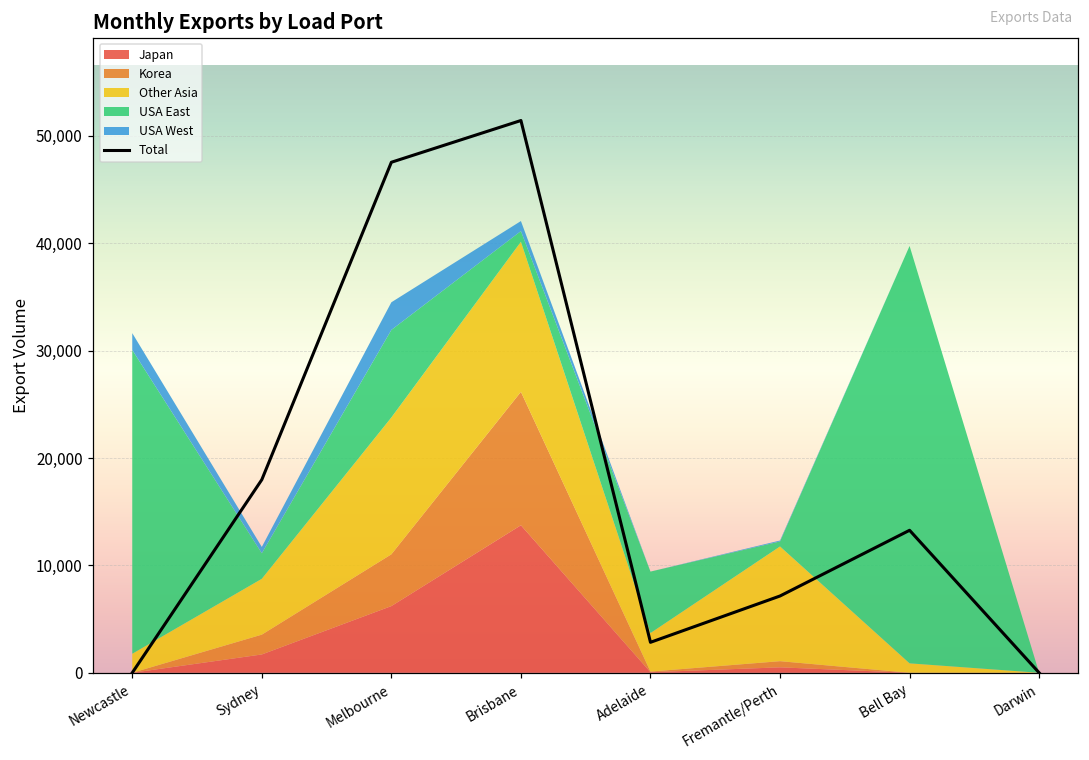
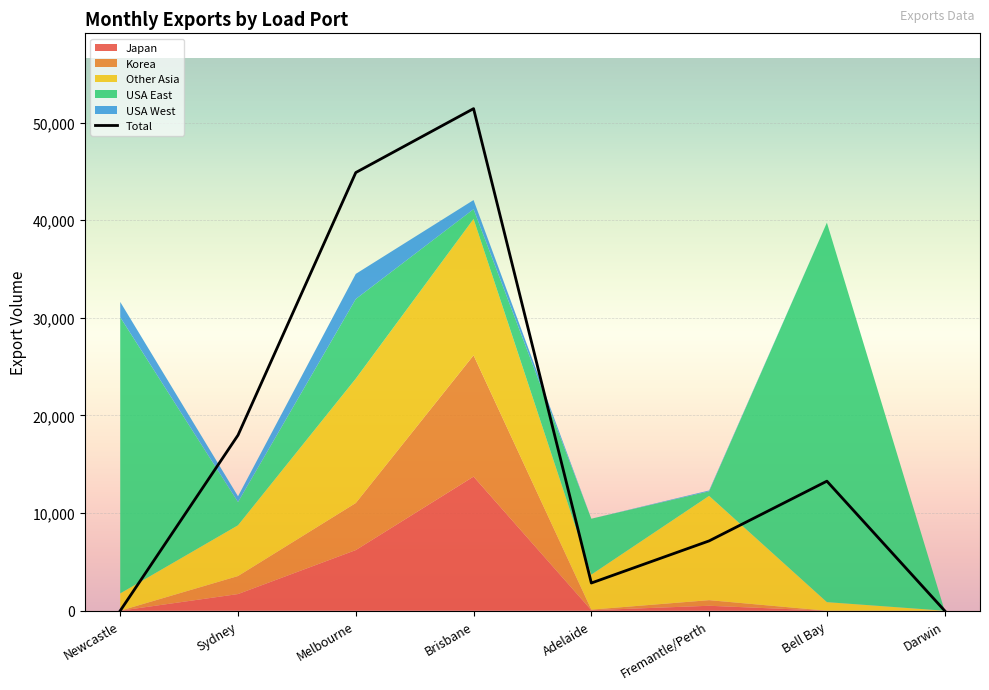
  {
    "Total": {
      "Sydney": "18,000",
-     "Melbourne": "48,000",
+     "Melbourne": "45,000",
      "Brisbane": "51,000",
      "Adelaide": "3,000",
      "Fremantle/Perth": "7,000",
      "Bell Bay": "13,000"
    },
    "Other Asia": {
      "Newcastle": "2,000",
      "Sydney": "5,000",
      "Melbourne": "13,000",
      "Brisbane": "14,000",
      "Adelaide": "4,000",
      "Fremantle/Perth": "11,000",
      "Bell Bay": "1,000"
    },
    "USA East": {
      "Newcastle": "28,000",
      "Sydney": "2,000",
      "Melbourne": "8,000",
      "Brisbane": "1,000"
    },
    "USA West": {
      "Newcastle": "2,000",
      "Sydney": "1,000",
      "Melbourne": "3,000",
      "Brisbane": "1,000"
    }
  }
